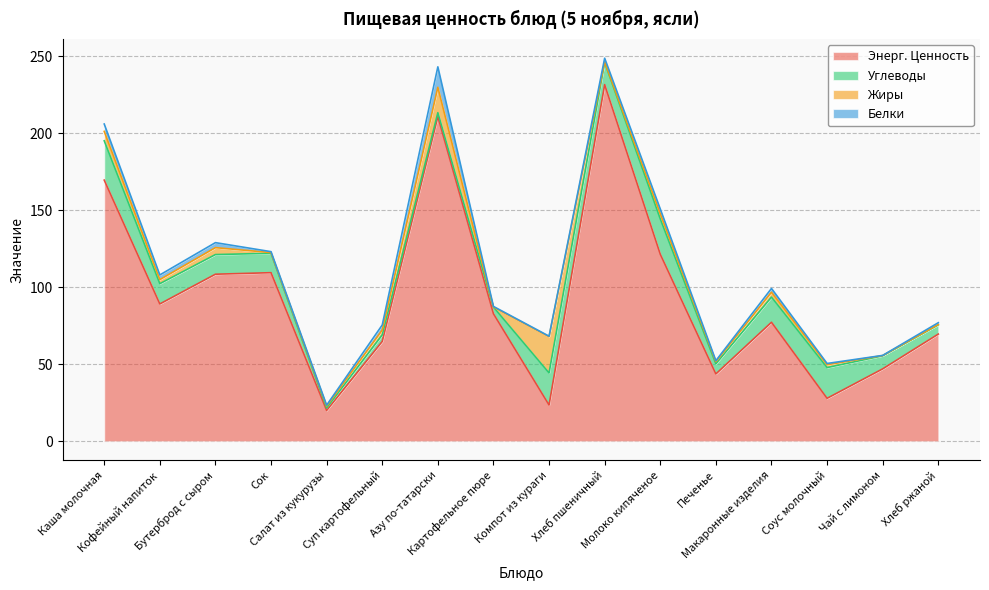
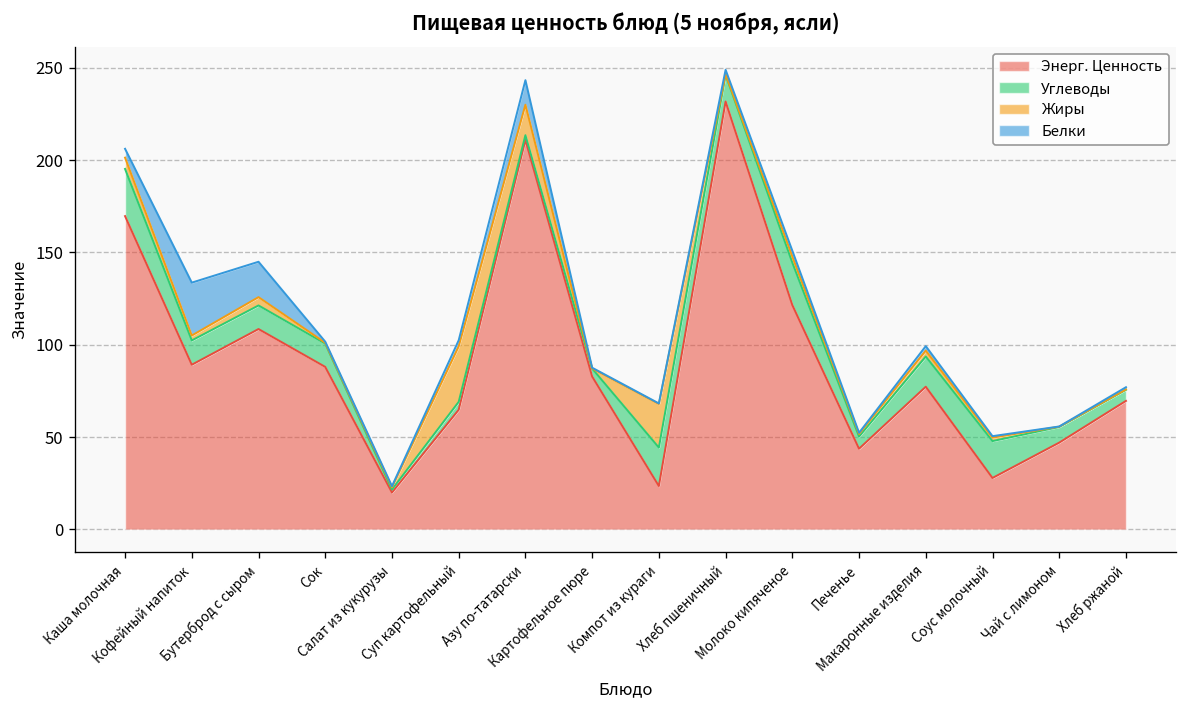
  {
    "Энерг. Ценность": {
      "Каша молочная": 170,
      "Кофейный напиток": 89,
      "Бутерброд с сыром": 109,
-     "Сок": 110,
+     "Сок": 88,
      "Суп картофельный": 65,
      "Азу по-татарски": 211,
      "Картофельное пюре": 83,
      "Компот из кураги": 24,
      "Хлеб пшеничный": 232,
      "Молоко кипяченое": 122,
      "Печенье": 44,
      "Макаронные изделия": 77,
      "Соус молочный": 28,
      "Чай с лимоном": 47,
      "Хлеб ржаной": 70
    },
    "Углеводы": {
      "Каша молочная": 26,
      "Кофейный напиток": 13,
      "Бутерброд с сыром": 13,
      "Суп картофельный": 4,
      "Азу по-татарски": 3,
      "Компот из кураги": 21,
      "Молоко кипяченое": 23,
      "Макаронные изделия": 16,
      "Соус молочный": 20
    },
    "Жиры": {
      "Каша молочная": 6,
      "Кофейный напиток": 3,
      "Бутерброд с сыром": 5,
-     "Суп картофельный": 3,
+     "Суп картофельный": 30,
      "Азу по-татарски": 17,
      "Молоко кипяченое": 3,
      "Макаронные изделия": 3
    },
    "Белки": {
      "Каша молочная": 5,
-     "Кофейный напиток": 3,
-     "Бутерброд с сыром": 3,
+     "Кофейный напиток": 29,
+     "Бутерброд с сыром": 19,
      "Суп картофельный": 3,
      "Азу по-татарски": 13,
      "Хлеб пшеничный": 2,
      "Молоко кипяченое": 3,
      "Макаронные изделия": 2
    }
  }
